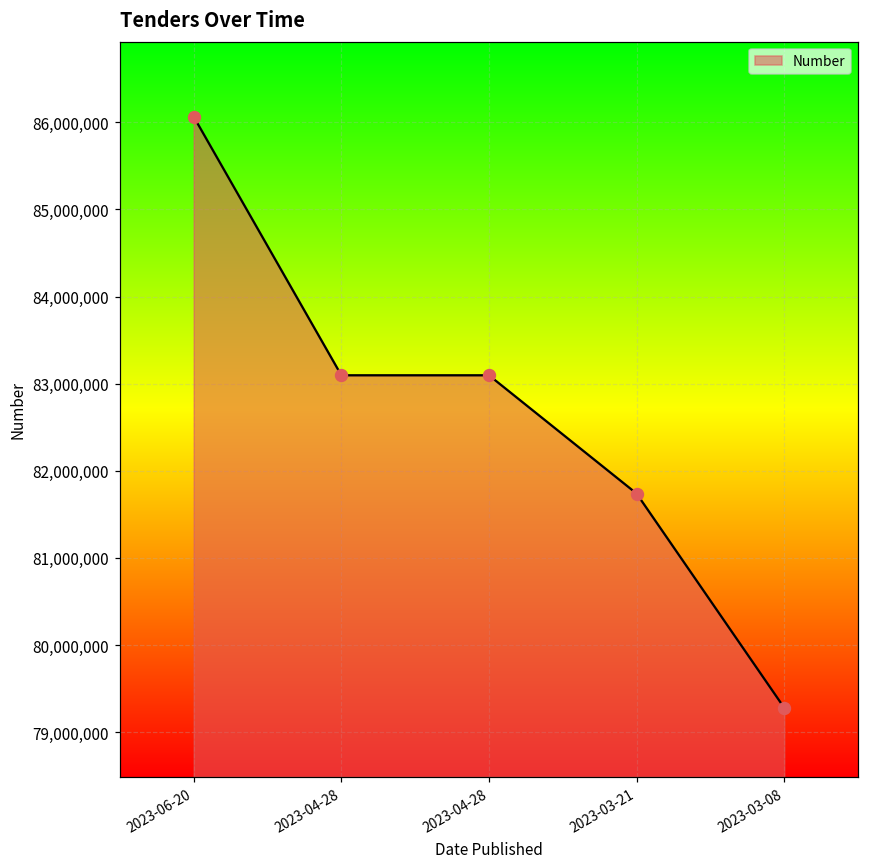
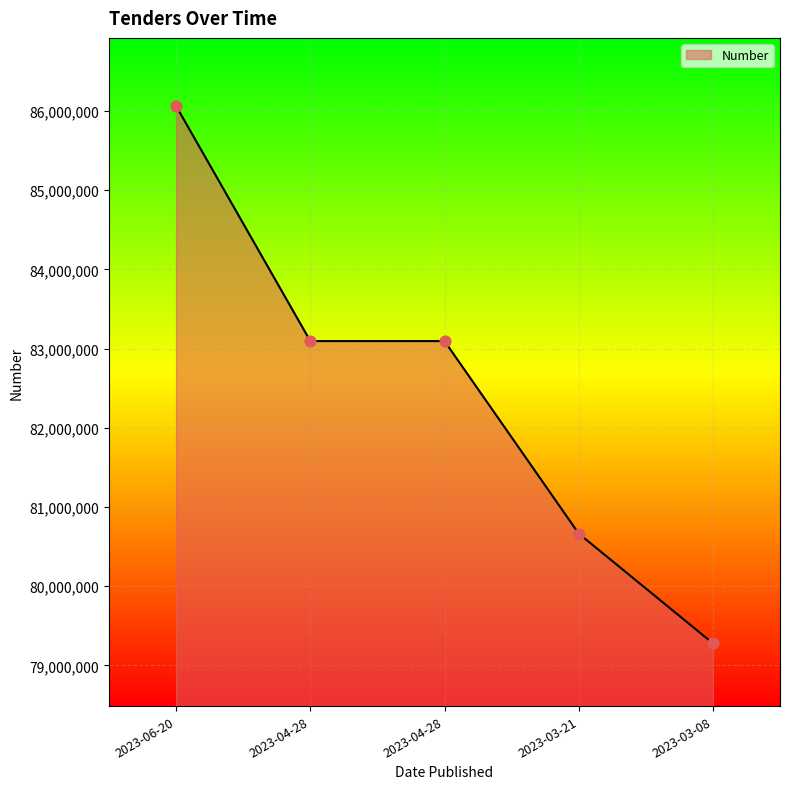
  {
    "2023-06-20": "86,100,000",
-   "2023-03-21": "81,700,000",
+   "2023-03-21": "80,700,000",
    "2023-03-08": "79,300,000"
  }
